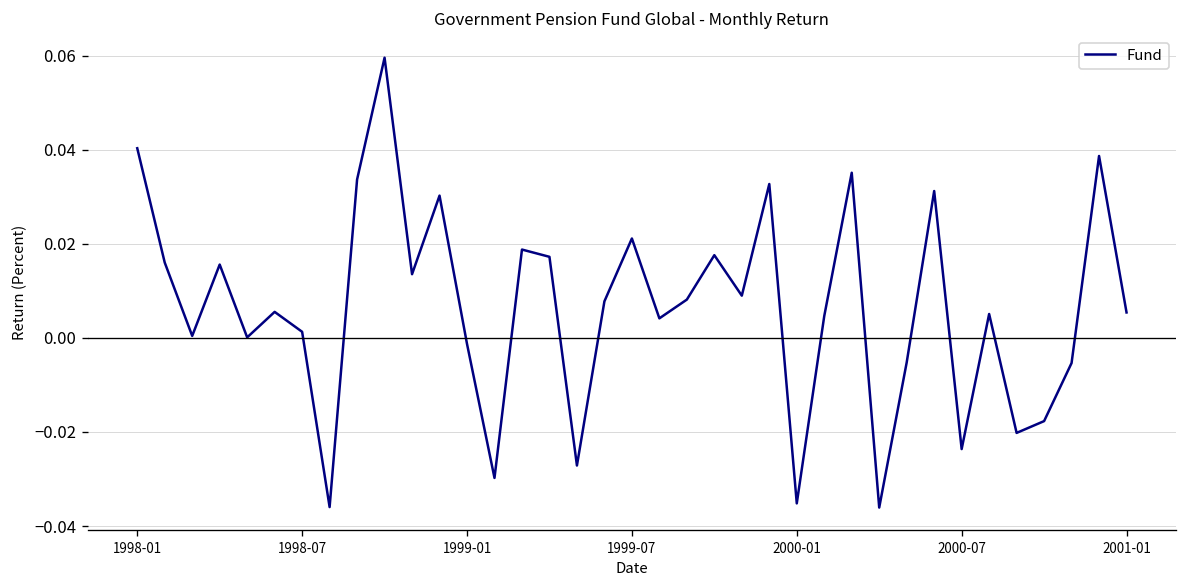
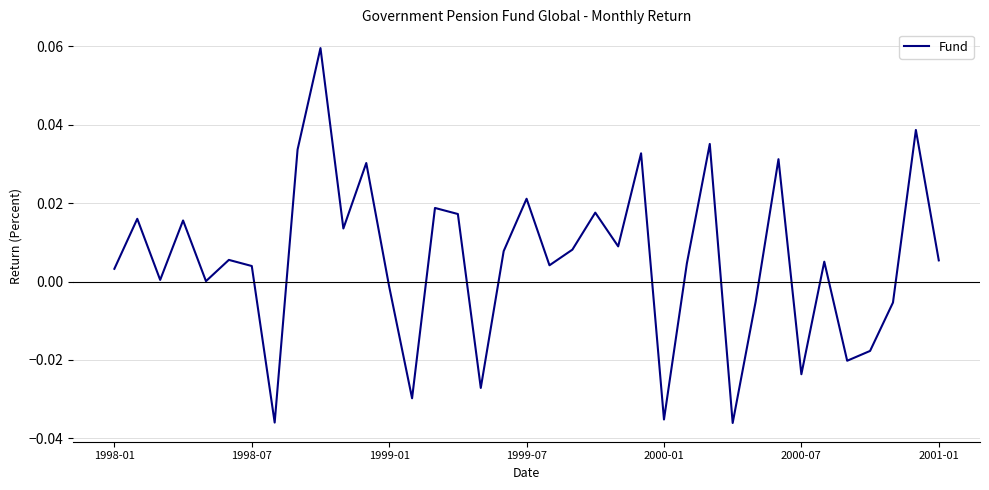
  {
-   "1998-01": 0.040,
-   "1998-07": 0.001,
+   "1998-01": 0.003,
+   "1998-07": 0.004,
    "1999-01": -0.001,
    "1999-07": 0.021,
    "2000-01": -0.035,
    "2000-07": -0.024,
    "2001-01": 0.005
  }
